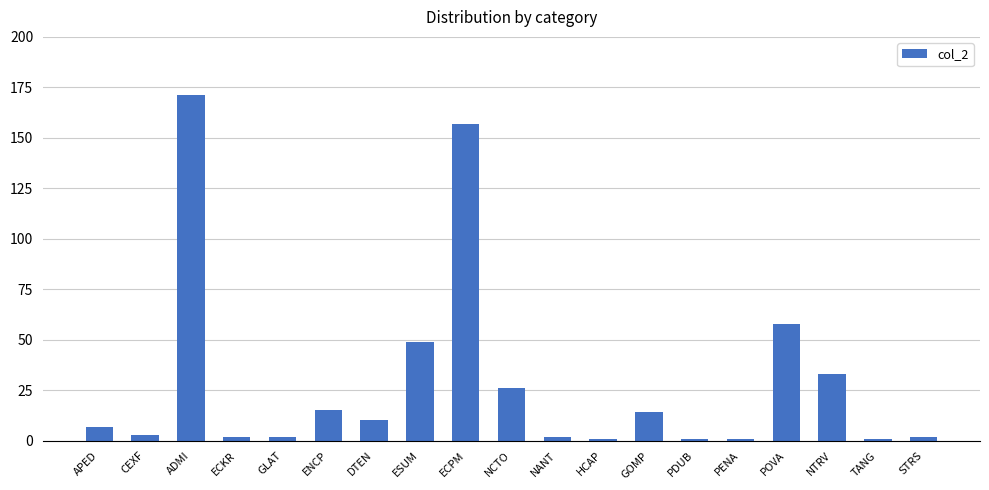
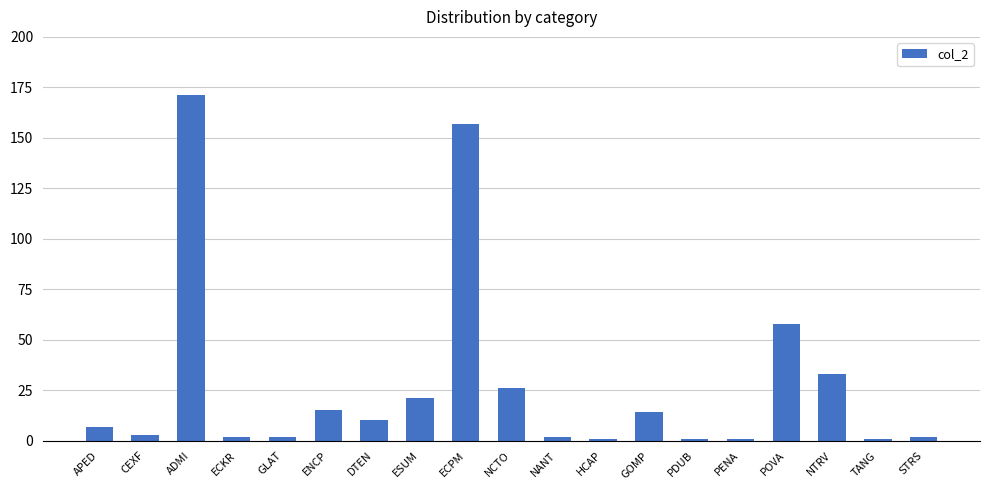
  {
    "APED": 7,
    "CEXF": 3,
    "ADMI": 171,
    "ECKR": 2,
    "GLAT": 2,
    "ENCP": 15,
    "DTEN": 10,
-   "ESUM": 49,
+   "ESUM": 21,
    "ECPM": 157,
    "NCTO": 26,
    "NANT": 2,
    "GOMP": 14,
    "POVA": 58,
    "NTRV": 33,
    "STRS": 2
  }
